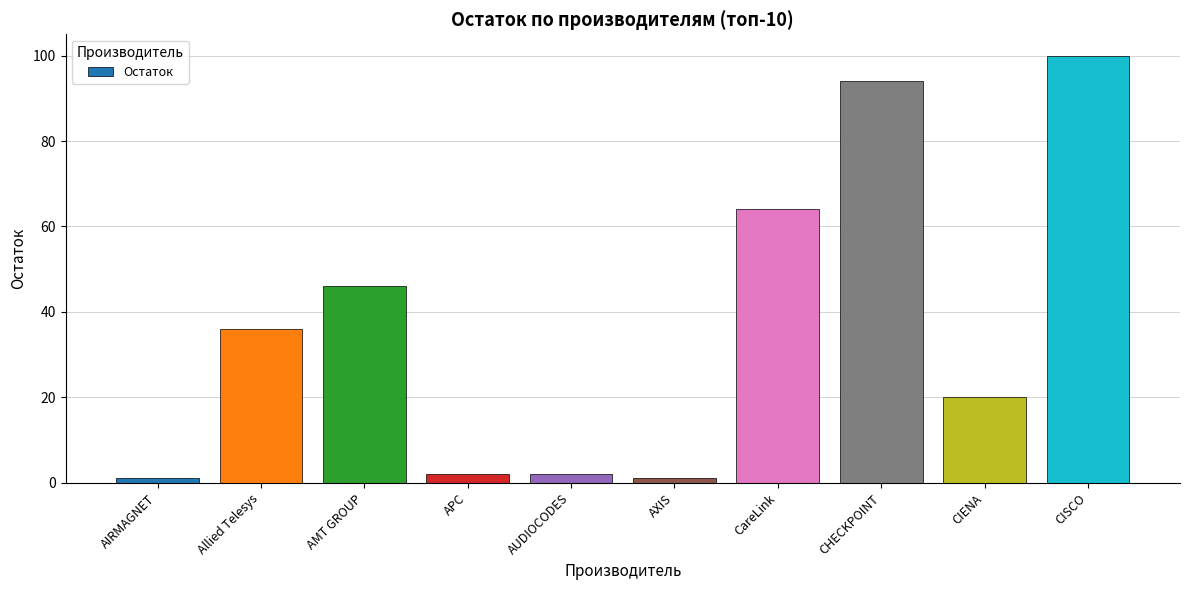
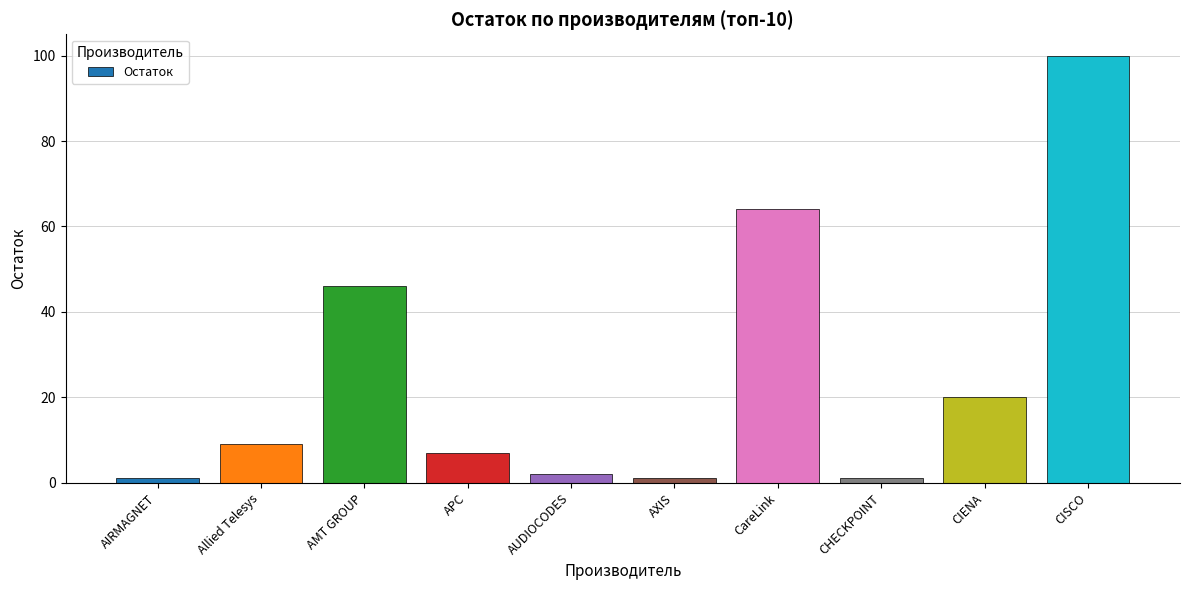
  {
    "AIRMAGNET": 1,
-   "Allied Telesys": 36,
+   "Allied Telesys": 9,
    "AMT GROUP": 46,
-   "APC": 2,
+   "APC": 7,
    "AUDIOCODES": 2,
    "AXIS": 1,
    "CareLink": 64,
-   "CHECKPOINT": 94,
+   "CHECKPOINT": 1,
    "CIENA": 20,
    "CISCO": 100
  }
